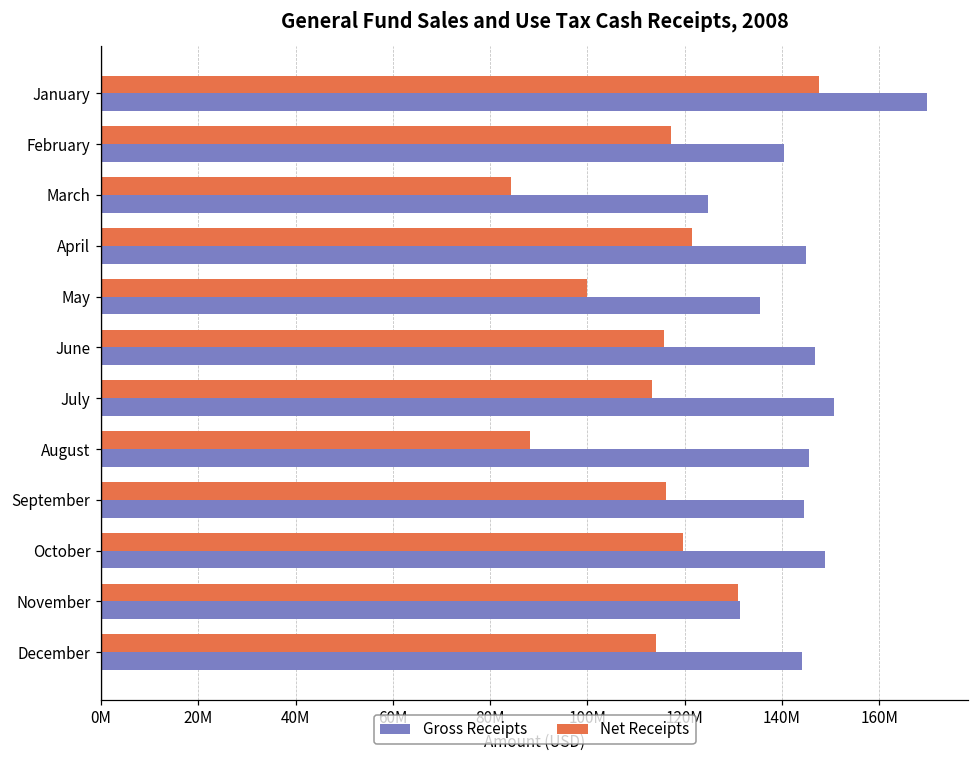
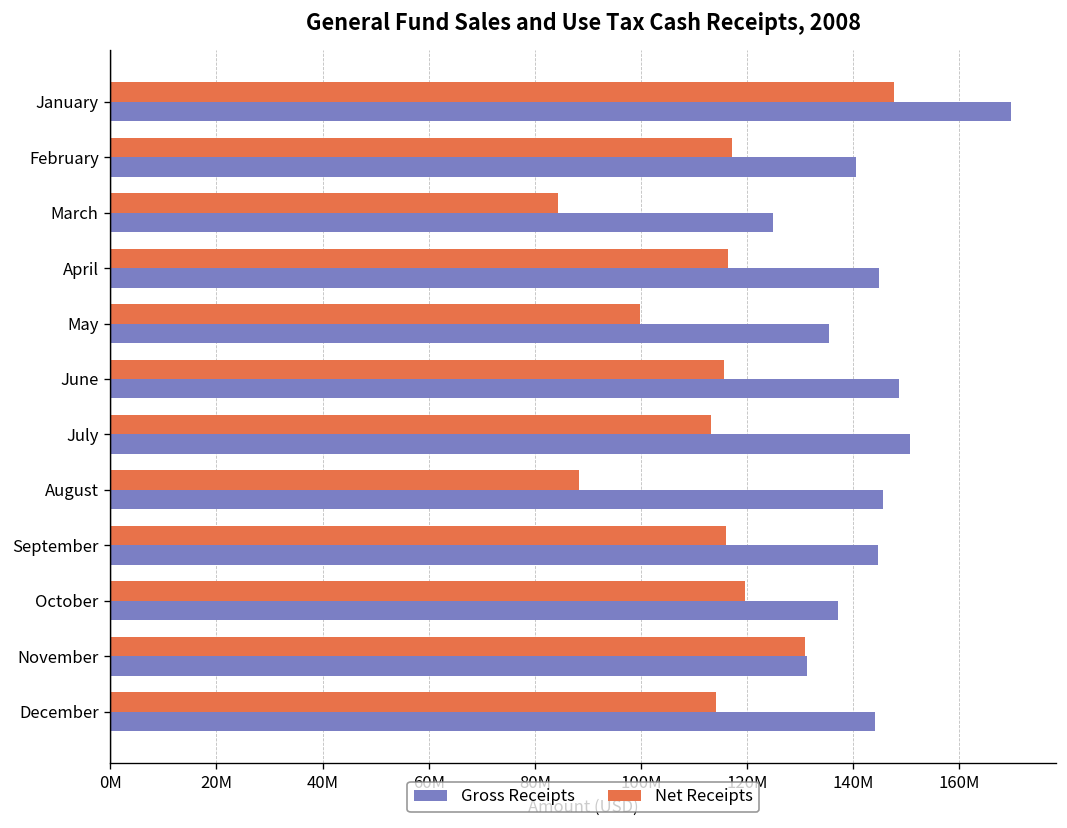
  {
    "Gross Receipts": {
      "January": 170000000,
      "February": 140000000,
      "March": 125000000,
      "April": 145000000,
      "May": 135000000,
-     "June": 147000000,
+     "June": 149000000,
      "July": 151000000,
      "August": 146000000,
      "September": 145000000,
-     "October": 149000000,
+     "October": 137000000,
      "November": 131000000,
      "December": 144000000
    },
    "Net Receipts": {
      "January": 148000000,
      "February": 117000000,
      "March": 84000000,
-     "April": 121000000,
+     "April": 117000000,
      "May": 100000000,
      "June": 116000000,
      "July": 113000000,
      "August": 88000000,
      "September": 116000000,
      "October": 120000000,
      "November": 131000000,
      "December": 114000000
    }
  }
